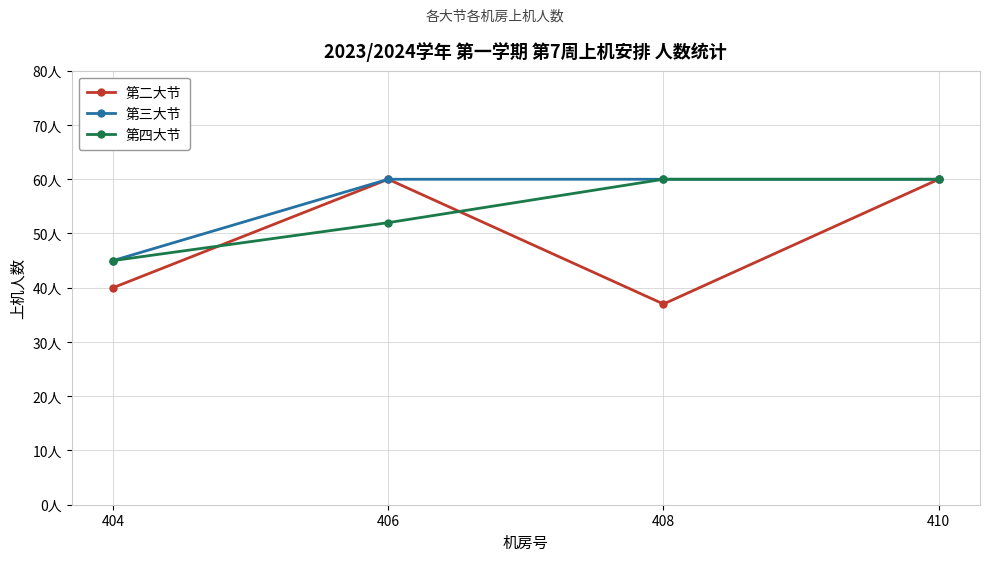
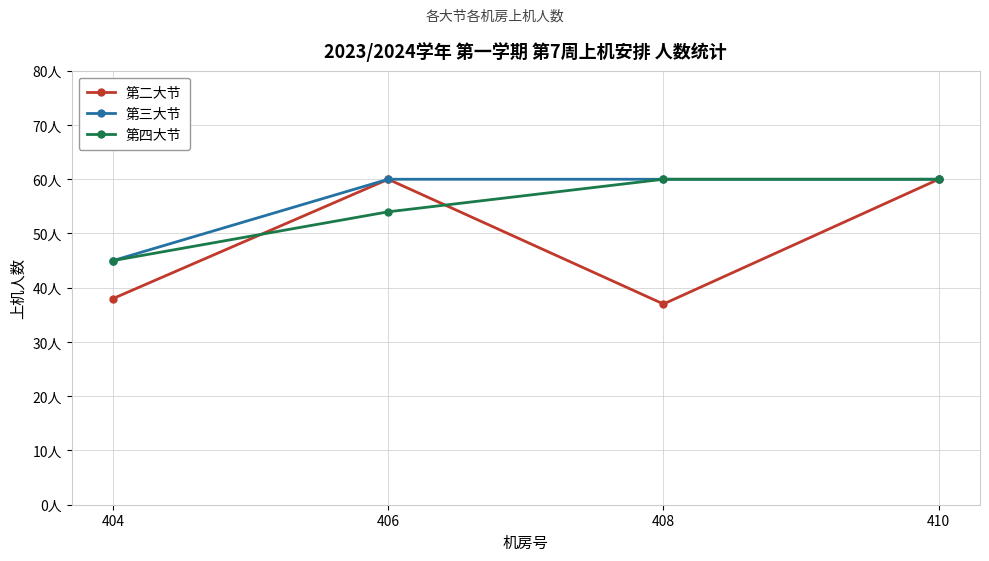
  {
    "第二大节": {
-     "404": "40人",
+     "404": "38人",
      "408": "37人"
    },
    "第四大节": {
-     "406": "52人"
+     "406": "54人"
    }
  }
